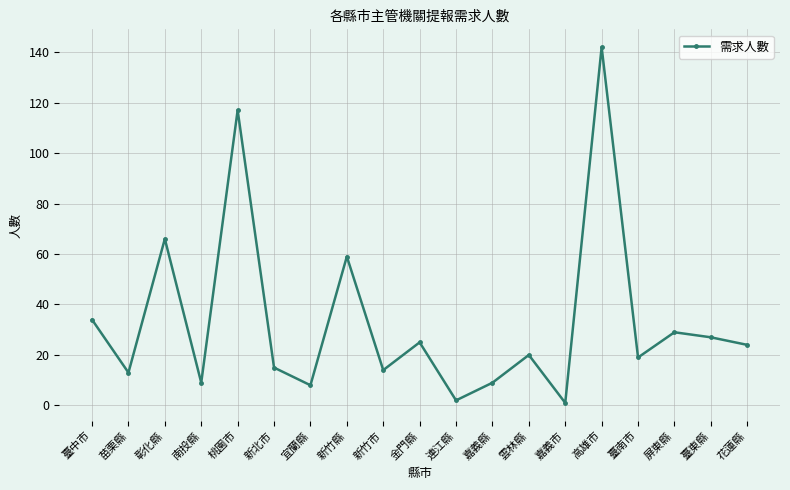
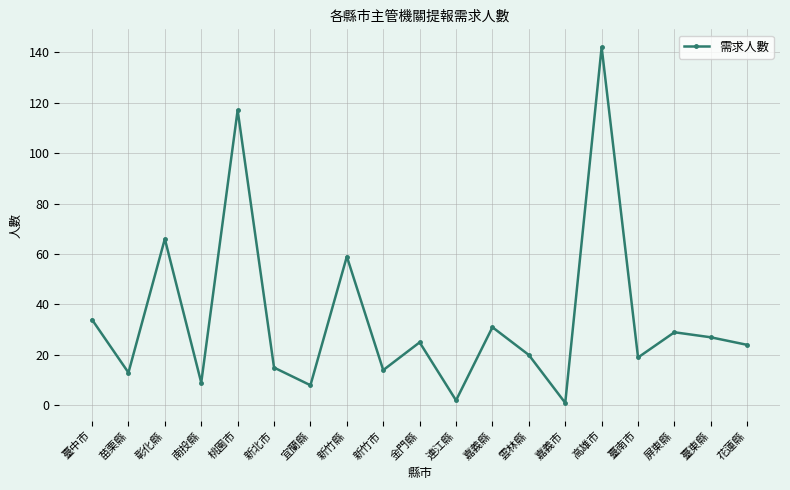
  {
    "臺中市": 34,
    "苗栗縣": 13,
    "彰化縣": 66,
    "南投縣": 9,
    "桃園市": 117,
    "新北市": 15,
    "宜蘭縣": 8,
    "新竹縣": 59,
    "新竹市": 14,
    "金門縣": 25,
    "連江縣": 2,
-   "嘉義縣": 9,
+   "嘉義縣": 31,
    "雲林縣": 20,
    "嘉義市": 1,
    "高雄市": 142,
    "臺南市": 19,
    "屏東縣": 29,
    "臺東縣": 27,
    "花蓮縣": 24
  }
